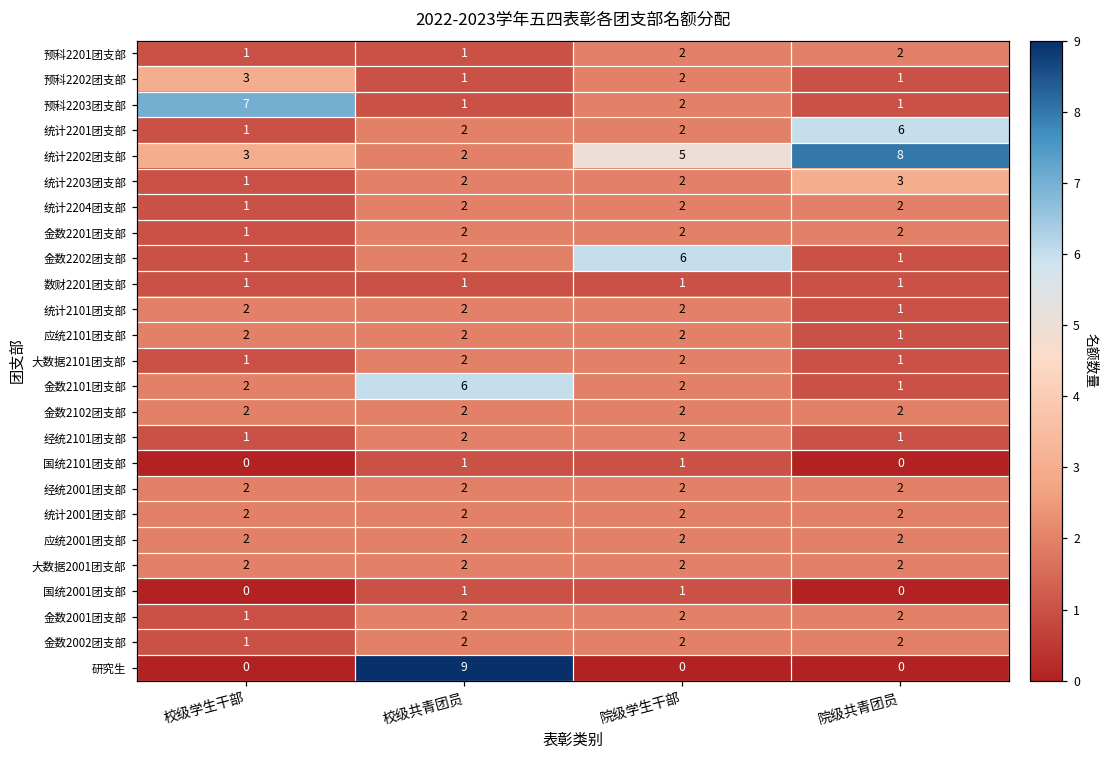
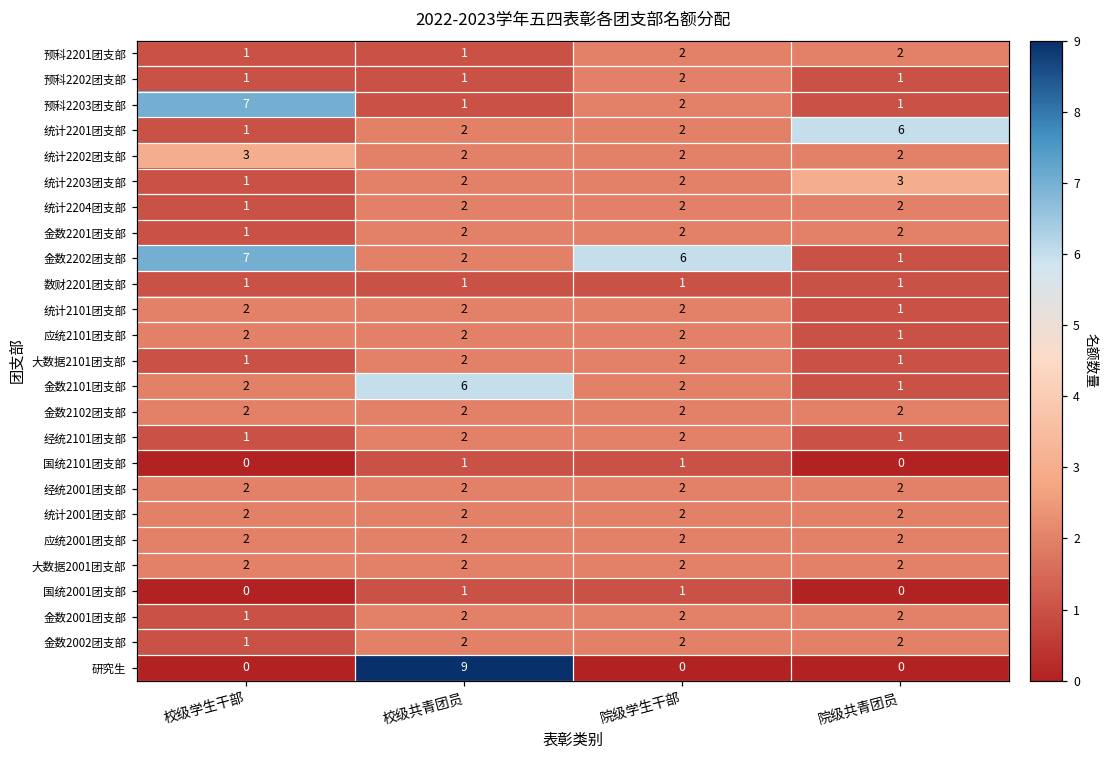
  {
    "预科2201团支部": {
      "校级学生干部": 1,
      "校级共青团员": 1,
      "院级学生干部": 2,
      "院级共青团员": 2
    },
    "预科2202团支部": {
-     "校级学生干部": 3,
+     "校级学生干部": 1,
      "校级共青团员": 1,
      "院级学生干部": 2,
      "院级共青团员": 1
    },
    "预科2203团支部": {
      "校级学生干部": 7,
      "校级共青团员": 1,
      "院级学生干部": 2,
      "院级共青团员": 1
    },
    "统计2201团支部": {
      "校级学生干部": 1,
      "校级共青团员": 2,
      "院级学生干部": 2,
      "院级共青团员": 6
    },
    "统计2202团支部": {
      "校级学生干部": 3,
      "校级共青团员": 2,
-     "院级学生干部": 5,
-     "院级共青团员": 8
+     "院级学生干部": 2,
+     "院级共青团员": 2
    },
    "统计2203团支部": {
      "校级学生干部": 1,
      "校级共青团员": 2,
      "院级学生干部": 2,
      "院级共青团员": 3
    },
    "统计2204团支部": {
      "校级学生干部": 1,
      "校级共青团员": 2,
      "院级学生干部": 2,
      "院级共青团员": 2
    },
    "金数2201团支部": {
      "校级学生干部": 1,
      "校级共青团员": 2,
      "院级学生干部": 2,
      "院级共青团员": 2
    },
    "金数2202团支部": {
-     "校级学生干部": 1,
+     "校级学生干部": 7,
      "校级共青团员": 2,
      "院级学生干部": 6,
      "院级共青团员": 1
    },
    "数财2201团支部": {
      "校级学生干部": 1,
      "校级共青团员": 1,
      "院级学生干部": 1,
      "院级共青团员": 1
    },
    "统计2101团支部": {
      "校级学生干部": 2,
      "校级共青团员": 2,
      "院级学生干部": 2,
      "院级共青团员": 1
    },
    "应统2101团支部": {
      "校级学生干部": 2,
      "校级共青团员": 2,
      "院级学生干部": 2,
      "院级共青团员": 1
    },
    "大数据2101团支部": {
      "校级学生干部": 1,
      "校级共青团员": 2,
      "院级学生干部": 2,
      "院级共青团员": 1
    },
    "金数2101团支部": {
      "校级学生干部": 2,
      "校级共青团员": 6,
      "院级学生干部": 2,
      "院级共青团员": 1
    },
    "金数2102团支部": {
      "校级学生干部": 2,
      "校级共青团员": 2,
      "院级学生干部": 2,
      "院级共青团员": 2
    },
    "经统2101团支部": {
      "校级学生干部": 1,
      "校级共青团员": 2,
      "院级学生干部": 2,
      "院级共青团员": 1
    },
    "国统2101团支部": {
      "校级学生干部": 0,
      "校级共青团员": 1,
      "院级学生干部": 1,
      "院级共青团员": 0
    },
    "经统2001团支部": {
      "校级学生干部": 2,
      "校级共青团员": 2,
      "院级学生干部": 2,
      "院级共青团员": 2
    },
    "统计2001团支部": {
      "校级学生干部": 2,
      "校级共青团员": 2,
      "院级学生干部": 2,
      "院级共青团员": 2
    },
    "应统2001团支部": {
      "校级学生干部": 2,
      "校级共青团员": 2,
      "院级学生干部": 2,
      "院级共青团员": 2
    },
    "大数据2001团支部": {
      "校级学生干部": 2,
      "校级共青团员": 2,
      "院级学生干部": 2,
      "院级共青团员": 2
    },
    "国统2001团支部": {
      "校级学生干部": 0,
      "校级共青团员": 1,
      "院级学生干部": 1,
      "院级共青团员": 0
    },
    "金数2001团支部": {
      "校级学生干部": 1,
      "校级共青团员": 2,
      "院级学生干部": 2,
      "院级共青团员": 2
    },
    "金数2002团支部": {
      "校级学生干部": 1,
      "校级共青团员": 2,
      "院级学生干部": 2,
      "院级共青团员": 2
    },
    "研究生": {
      "校级学生干部": 0,
      "校级共青团员": 9,
      "院级学生干部": 0,
      "院级共青团员": 0
    }
  }
